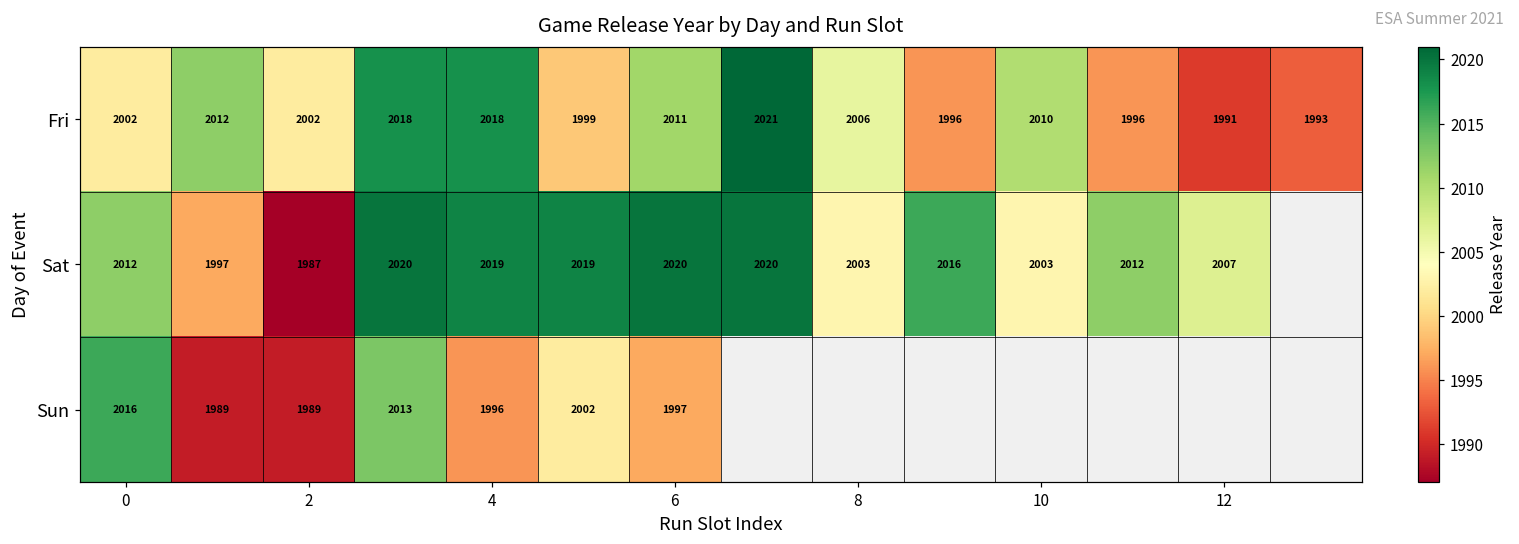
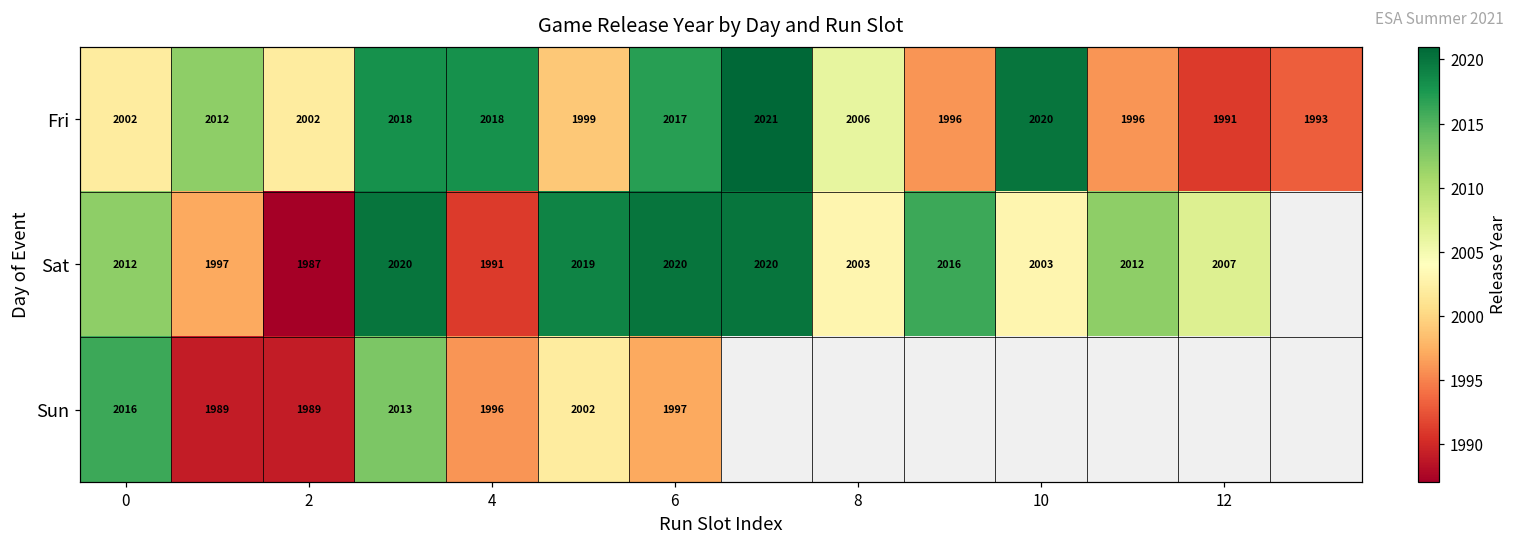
  {
    "Fri": {
      "0": 2002,
      "2": 2002,
      "4": 2018,
-     "6": 2011,
+     "6": 2017,
      "8": 2006,
-     "10": 2010,
+     "10": 2020,
      "12": 1991
    },
    "Sat": {
      "0": 2012,
      "2": 1987,
-     "4": 2019,
+     "4": 1991,
      "6": 2020,
      "8": 2003,
      "10": 2003,
      "12": 2007
    },
    "Sun": {
      "0": 2016,
      "2": 1989,
      "4": 1996,
      "6": 1997
    }
  }
